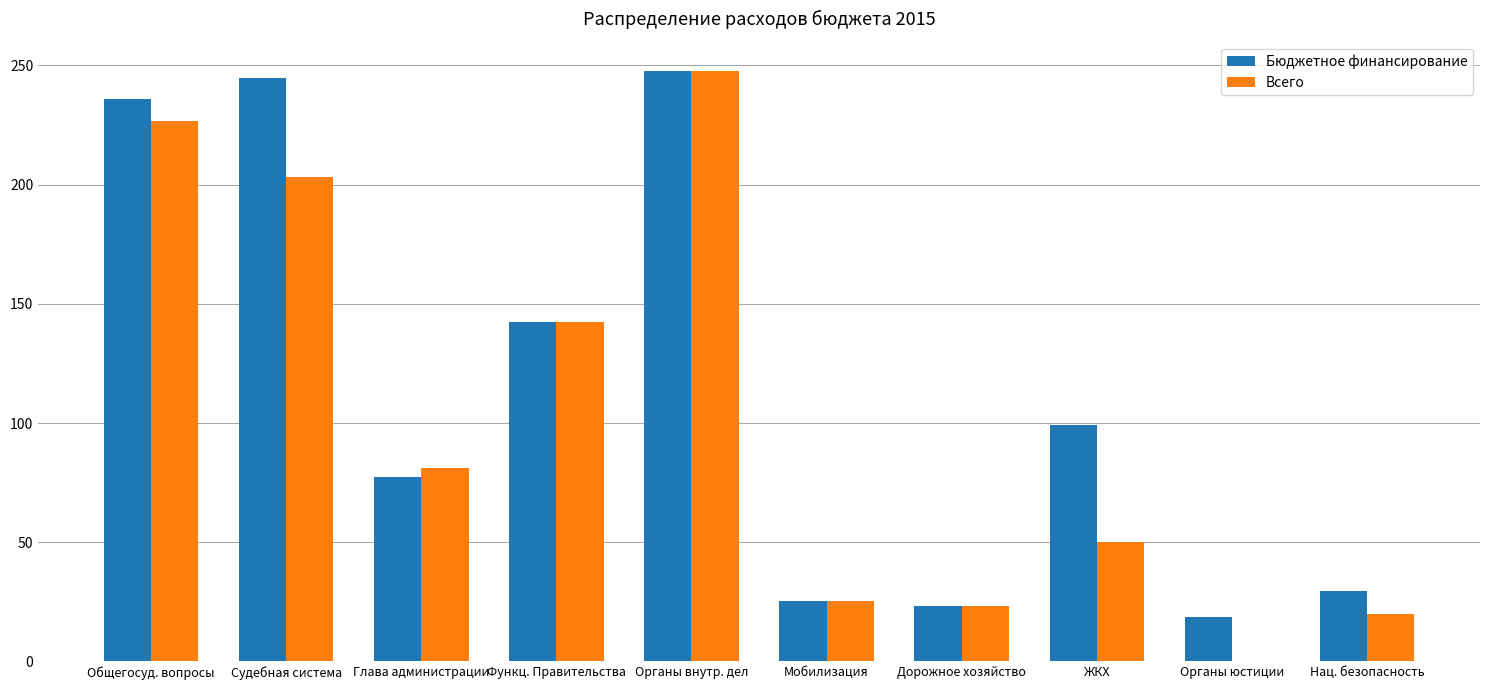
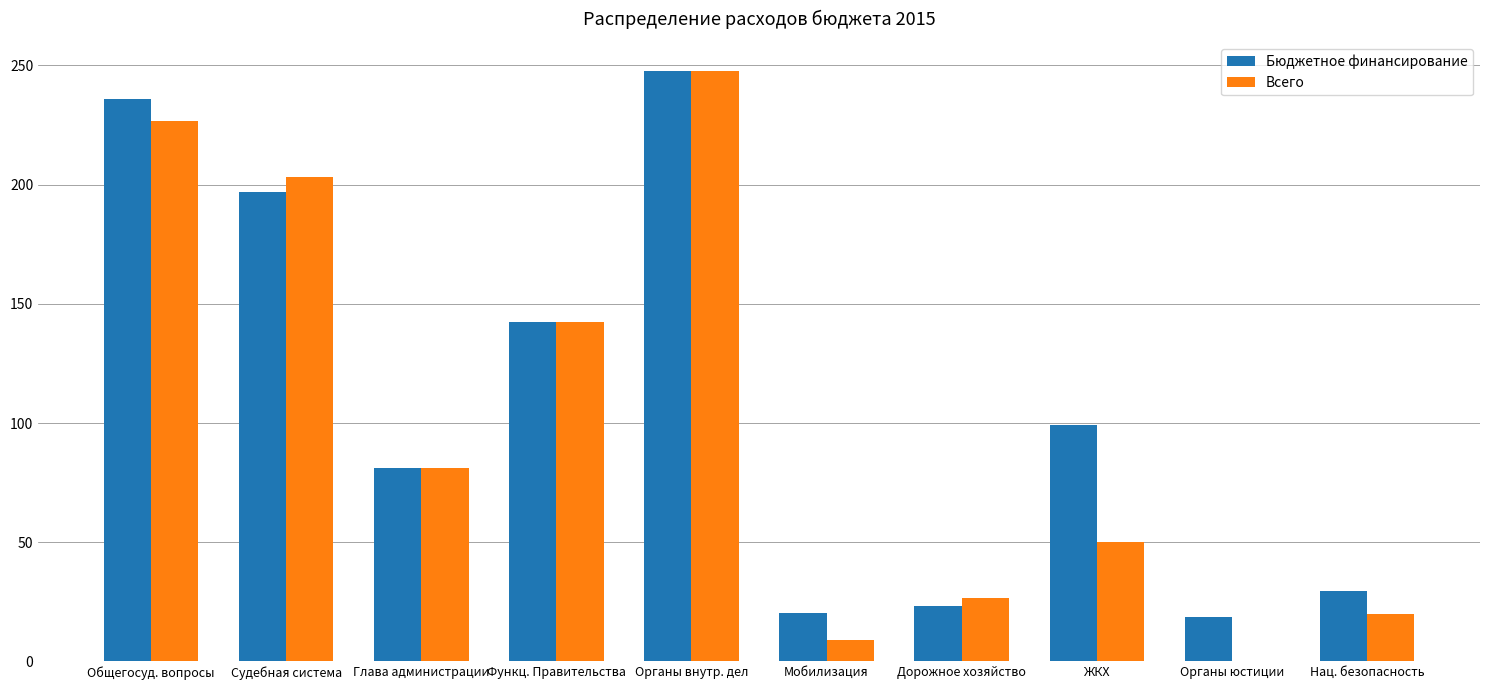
  {
    "Бюджетное финансирование": {
      "Общегосуд. вопросы": 236,
-     "Судебная система": 245,
-     "Глава администрации": 77,
+     "Судебная система": 197,
+     "Глава администрации": 81,
      "Функц. Правительства": 143,
      "Органы внутр. дел": 248,
-     "Мобилизация": 26,
+     "Мобилизация": 21,
      "Дорожное хозяйство": 23,
      "ЖКХ": 99,
      "Органы юстиции": 19,
      "Нац. безопасность": 30
    },
    "Всего": {
      "Общегосуд. вопросы": 227,
      "Судебная система": 203,
      "Глава администрации": 81,
      "Функц. Правительства": 143,
      "Органы внутр. дел": 248,
-     "Мобилизация": 26,
-     "Дорожное хозяйство": 23,
+     "Мобилизация": 9,
+     "Дорожное хозяйство": 27,
      "ЖКХ": 50,
      "Органы юстиции": 0,
      "Нац. безопасность": 20
    }
  }
